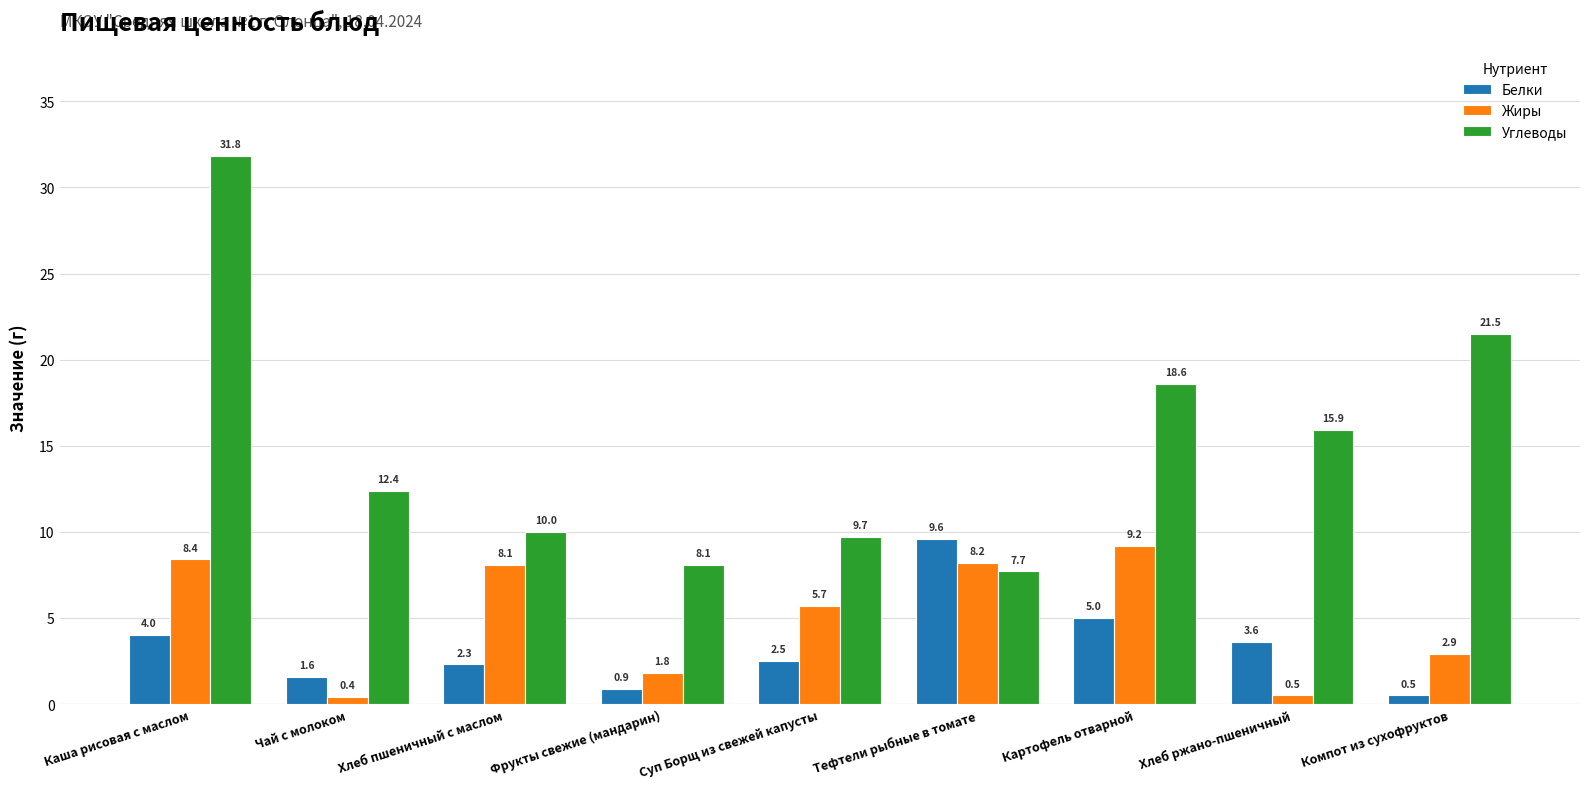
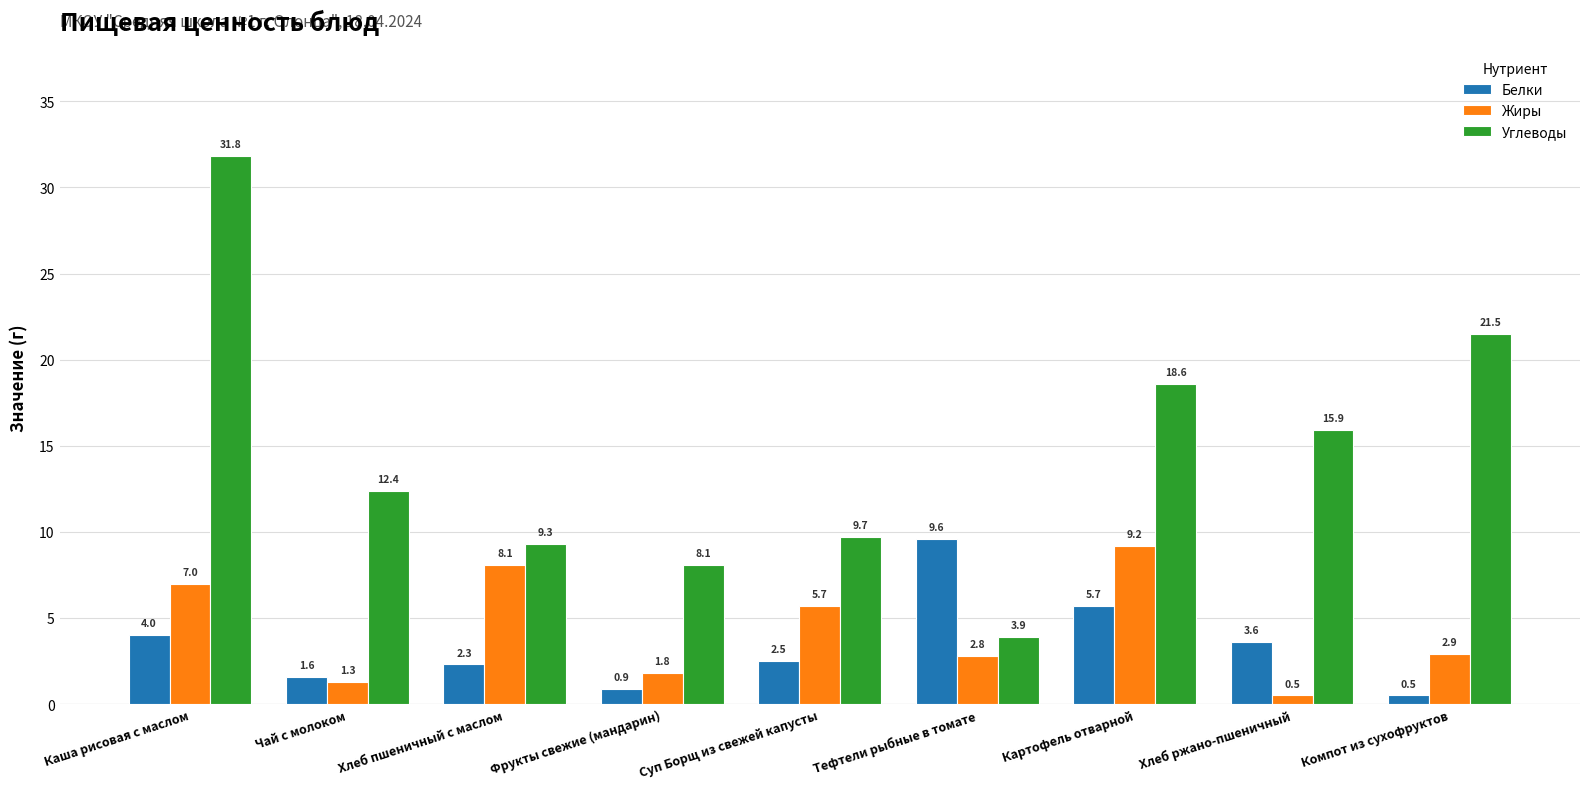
  {
    "Белки": {
      "Каша рисовая с маслом": 4.0,
      "Чай с молоком": 1.6,
      "Хлеб пшеничный с маслом": 2.3,
      "Фрукты свежие (мандарин)": 0.9,
      "Суп Борщ из свежей капусты": 2.5,
      "Тефтели рыбные в томате": 9.6,
-     "Картофель отварной": 5.0,
+     "Картофель отварной": 5.7,
      "Хлеб ржано-пшеничный": 3.6,
      "Компот из сухофруктов": 0.5
    },
    "Жиры": {
-     "Каша рисовая с маслом": 8.4,
-     "Чай с молоком": 0.4,
+     "Каша рисовая с маслом": 7.0,
+     "Чай с молоком": 1.3,
      "Хлеб пшеничный с маслом": 8.1,
      "Фрукты свежие (мандарин)": 1.8,
      "Суп Борщ из свежей капусты": 5.7,
-     "Тефтели рыбные в томате": 8.2,
+     "Тефтели рыбные в томате": 2.8,
      "Картофель отварной": 9.2,
      "Хлеб ржано-пшеничный": 0.5,
      "Компот из сухофруктов": 2.9
    },
    "Углеводы": {
      "Каша рисовая с маслом": 31.8,
      "Чай с молоком": 12.4,
-     "Хлеб пшеничный с маслом": 10.0,
+     "Хлеб пшеничный с маслом": 9.3,
      "Фрукты свежие (мандарин)": 8.1,
      "Суп Борщ из свежей капусты": 9.7,
-     "Тефтели рыбные в томате": 7.7,
+     "Тефтели рыбные в томате": 3.9,
      "Картофель отварной": 18.6,
      "Хлеб ржано-пшеничный": 15.9,
      "Компот из сухофруктов": 21.5
    }
  }
